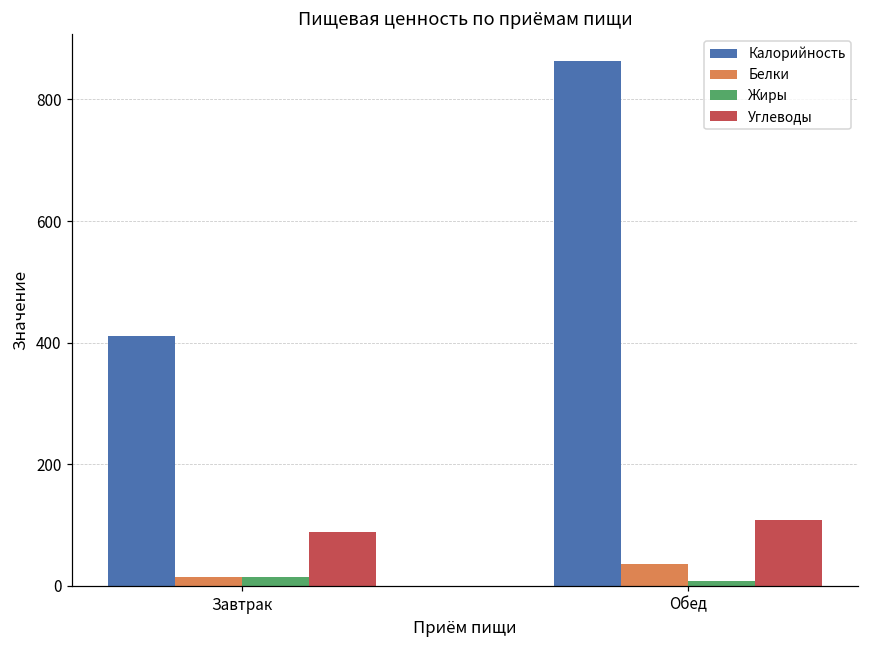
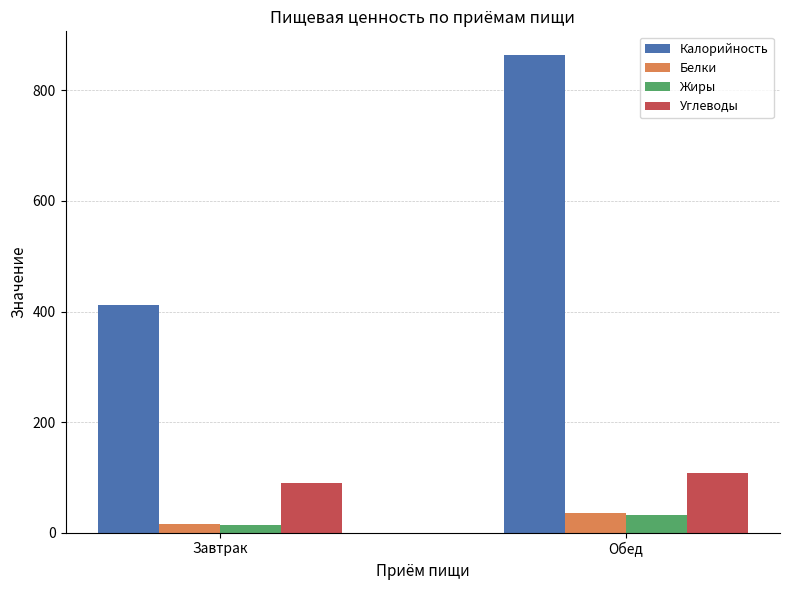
  {
    "Калорийность": {
      "Завтрак": 410,
      "Обед": 860
    },
    "Жиры": {
      "Завтрак": 10,
-     "Обед": 10
+     "Обед": 30
    }
  }
